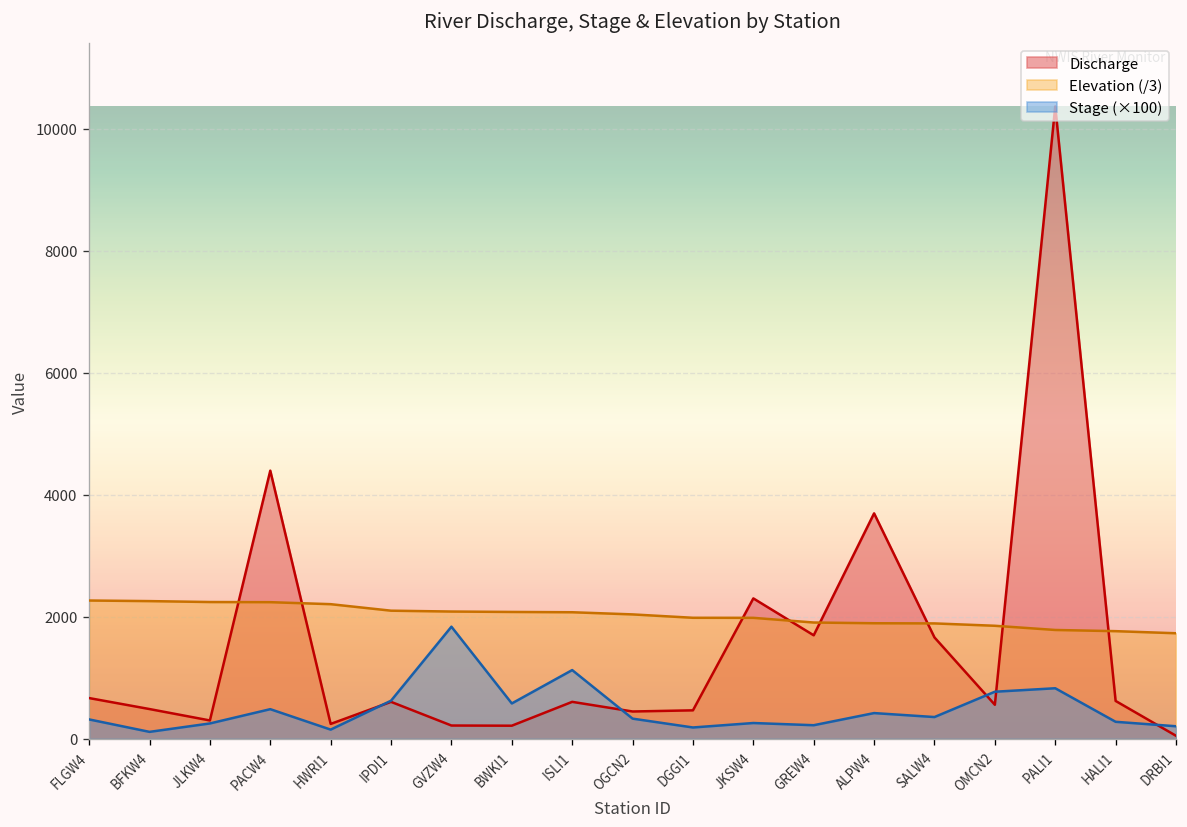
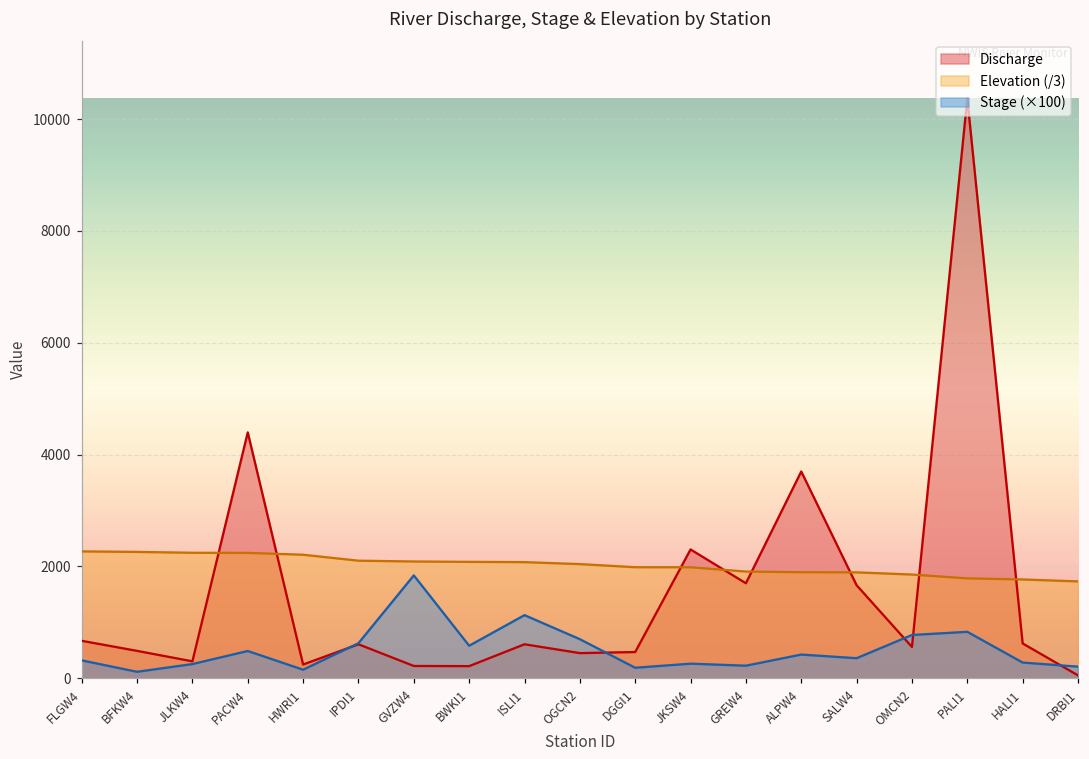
  {
    "Discharge": {
      "FLGW4": 700,
      "BFKW4": 500,
      "PACW4": 4400,
      "HWRI1": 200,
      "GVZW4": 200,
      "BWKI1": 200,
      "ISLI1": 600,
      "OGCN2": 400,
      "DGGI1": 500,
      "JKSW4": 2300,
      "GREW4": 1700,
      "ALPW4": 3700,
      "SALW4": 1700,
      "OMCN2": 600,
      "HALI1": 600,
      "DRBI1": 100
    },
    "Elevation (/3)": {
      "FLGW4": 2300,
      "BFKW4": 2300,
      "JLKW4": 2200,
      "PACW4": 2200,
      "HWRI1": 2200,
      "IPDI1": 2100,
      "GVZW4": 2100,
      "BWKI1": 2100,
      "ISLI1": 2100,
      "OGCN2": 2000,
      "DGGI1": 2000,
      "JKSW4": 2000,
      "GREW4": 1900,
      "ALPW4": 1900,
      "SALW4": 1900,
      "OMCN2": 1900,
      "PALI1": 1800,
      "HALI1": 1800,
      "DRBI1": 1700
    },
    "Stage (×100)": {
      "FLGW4": 300,
      "BFKW4": 100,
      "PACW4": 500,
      "HWRI1": 200,
      "GVZW4": 1800,
      "BWKI1": 600,
      "ISLI1": 1100,
-     "OGCN2": 300,
+     "OGCN2": 700,
      "DGGI1": 200,
      "JKSW4": 300,
      "GREW4": 200,
      "ALPW4": 400,
      "SALW4": 400,
      "OMCN2": 800,
      "PALI1": 800,
      "HALI1": 300,
      "DRBI1": 200
    }
  }
